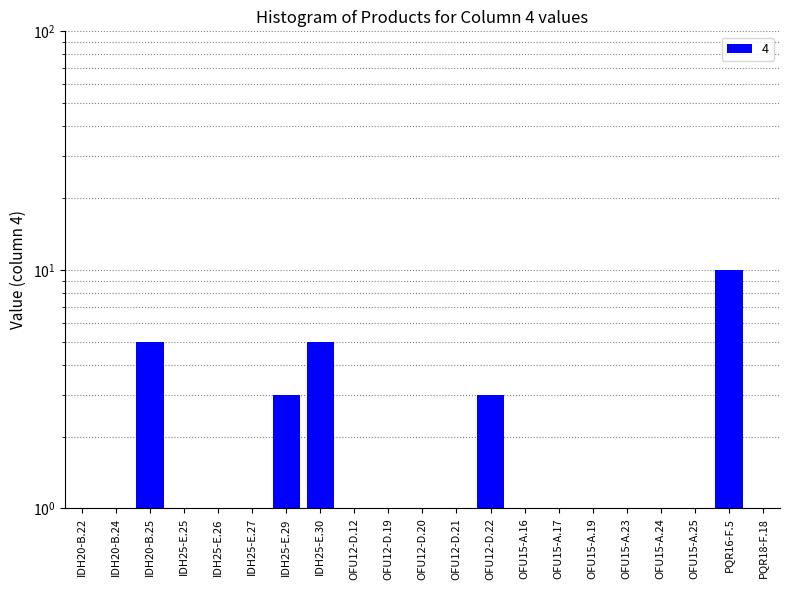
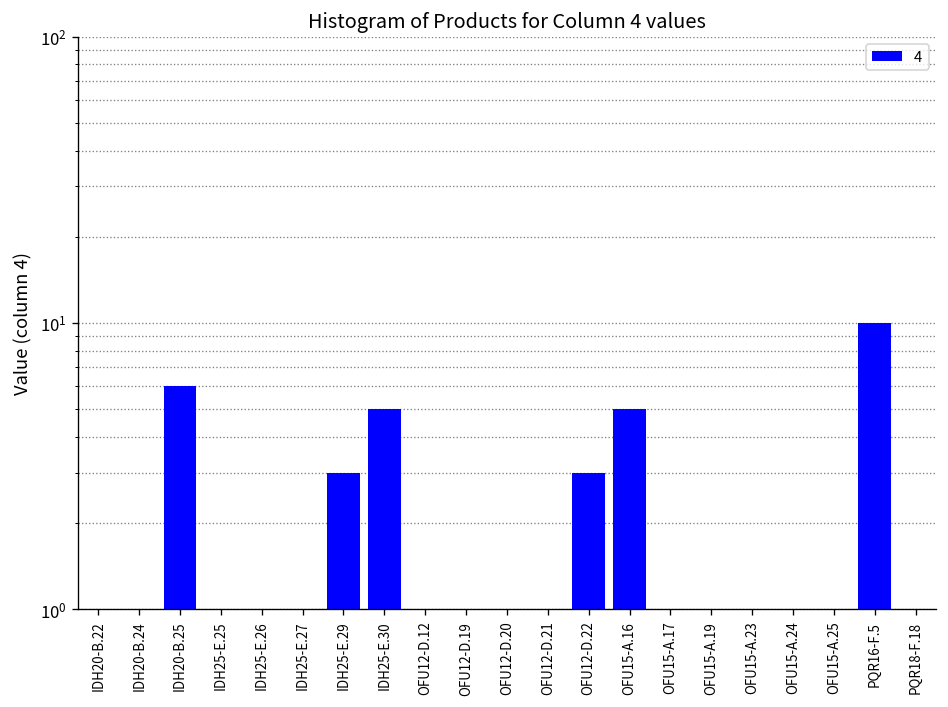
  {
-   "IDH20-B.25": 5.0,
+   "IDH20-B.25": 6.0,
    "IDH25-E.27": 1.00,
    "IDH25-E.29": 3.0,
    "IDH25-E.30": 5.0,
    "OFU12-D.19": 1.00,
    "OFU12-D.22": 3.0,
-   "OFU15-A.16": 1.00,
+   "OFU15-A.16": 5.0,
    "OFU15-A.24": 1.00,
    "PQR16-F.5": 10.0
  }
